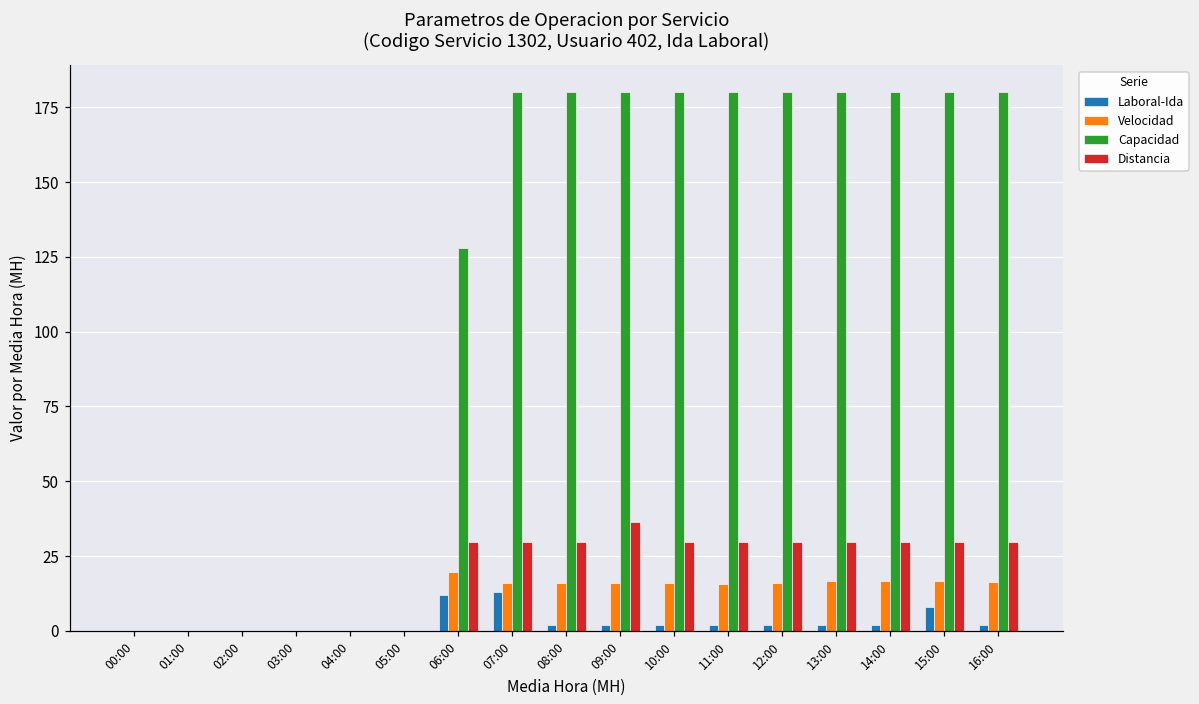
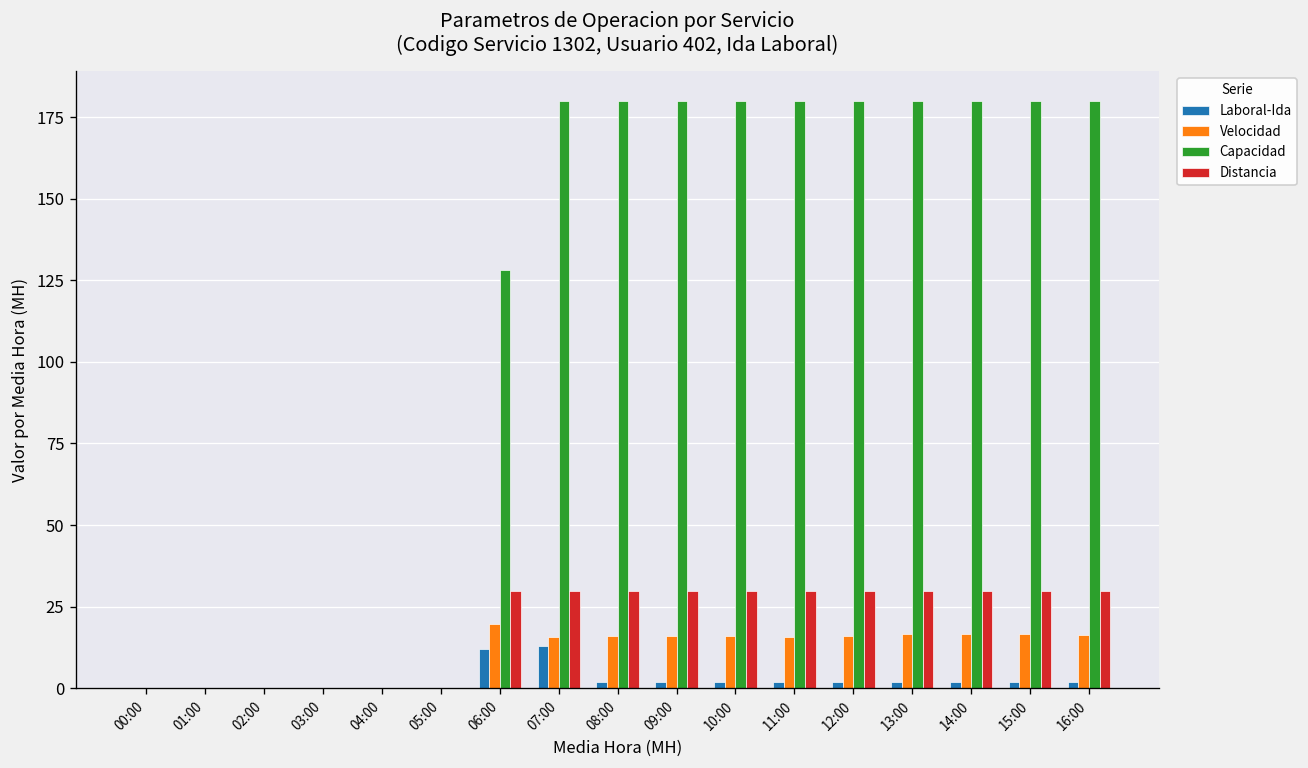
  {
    "Laboral-Ida": {
      "00:00": 0,
      "01:00": 0,
      "02:00": 0,
      "03:00": 0,
      "04:00": 0,
      "05:00": 0,
      "06:00": 12,
      "07:00": 13,
      "08:00": 2,
      "09:00": 2,
      "10:00": 2,
      "11:00": 2,
      "12:00": 2,
      "13:00": 2,
      "14:00": 2,
-     "15:00": 8,
+     "15:00": 2,
      "16:00": 2
    },
    "Velocidad": {
      "00:00": 0,
      "01:00": 0,
      "02:00": 0,
      "03:00": 0,
      "04:00": 0,
      "05:00": 0,
      "06:00": 20,
      "07:00": 16,
      "08:00": 16,
      "09:00": 16,
      "10:00": 16,
      "11:00": 16,
      "12:00": 16,
      "13:00": 17,
      "14:00": 17,
      "15:00": 17,
      "16:00": 16
    },
    "Capacidad": {
      "00:00": 0,
      "01:00": 0,
      "02:00": 0,
      "03:00": 0,
      "04:00": 0,
      "05:00": 0,
      "06:00": 128,
      "07:00": 180,
      "08:00": 180,
      "09:00": 180,
      "10:00": 180,
      "11:00": 180,
      "12:00": 180,
      "13:00": 180,
      "14:00": 180,
      "15:00": 180,
      "16:00": 180
    },
    "Distancia": {
      "00:00": 0,
      "01:00": 0,
      "02:00": 0,
      "03:00": 0,
      "04:00": 0,
      "05:00": 0,
      "06:00": 30,
      "07:00": 30,
      "08:00": 30,
-     "09:00": 36,
+     "09:00": 30,
      "10:00": 30,
      "11:00": 30,
      "12:00": 30,
      "13:00": 30,
      "14:00": 30,
      "15:00": 30,
      "16:00": 30
    }
  }
